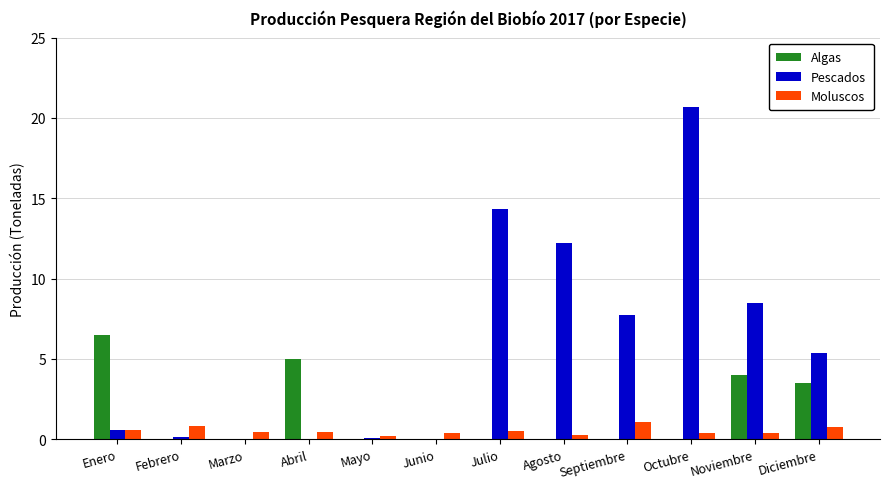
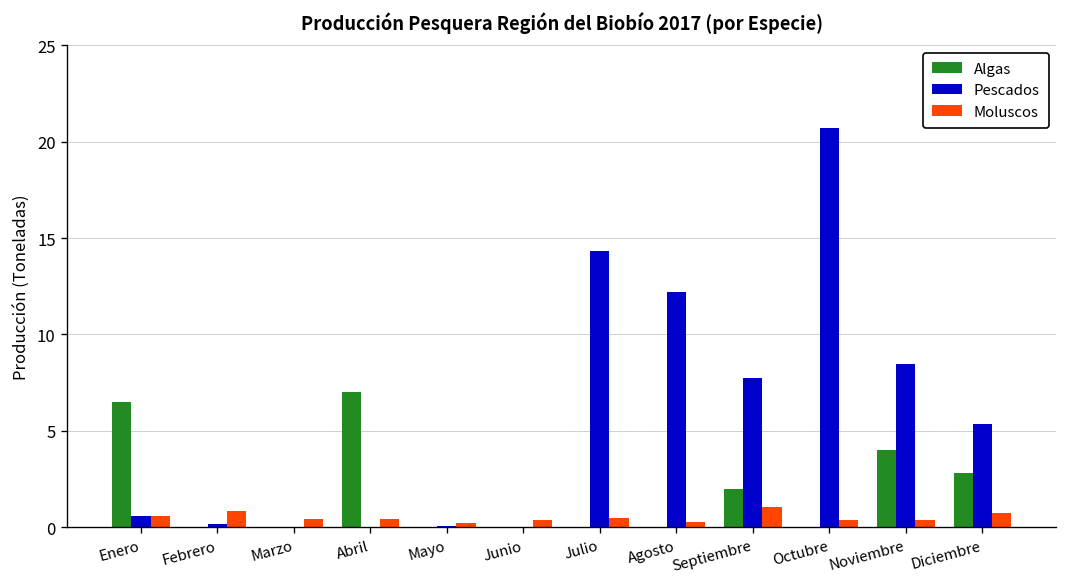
  {
    "Algas": {
      "Enero": 6.5,
      "Febrero": 0.0,
      "Marzo": 0.0,
-     "Abril": 5,
+     "Abril": 7,
      "Mayo": 0.0,
      "Junio": 0.0,
      "Julio": 0.0,
      "Agosto": 0.0,
-     "Septiembre": 0,
+     "Septiembre": 2,
      "Octubre": 0.0,
      "Noviembre": 4.0,
-     "Diciembre": 3.5
+     "Diciembre": 2.8
    },
    "Pescados": {
      "Enero": 0.6,
      "Julio": 14.4,
      "Agosto": 12.2,
      "Septiembre": 7.8,
      "Octubre": 20.7,
      "Noviembre": 8.5,
      "Diciembre": 5.4
    },
    "Moluscos": {
      "Enero": 0.6,
      "Febrero": 0.8,
      "Marzo": 0.4,
      "Abril": 0.4,
      "Mayo": 0.2,
      "Junio": 0.4,
      "Julio": 0.5,
      "Agosto": 0.2,
      "Septiembre": 1.1,
      "Octubre": 0.4,
      "Noviembre": 0.4,
      "Diciembre": 0.8
    }
  }
